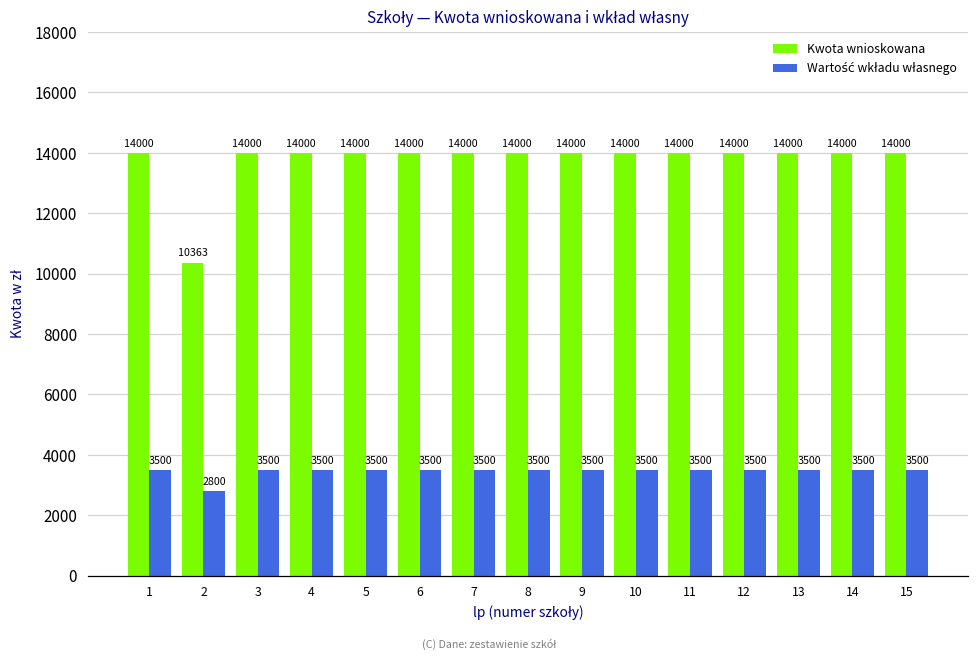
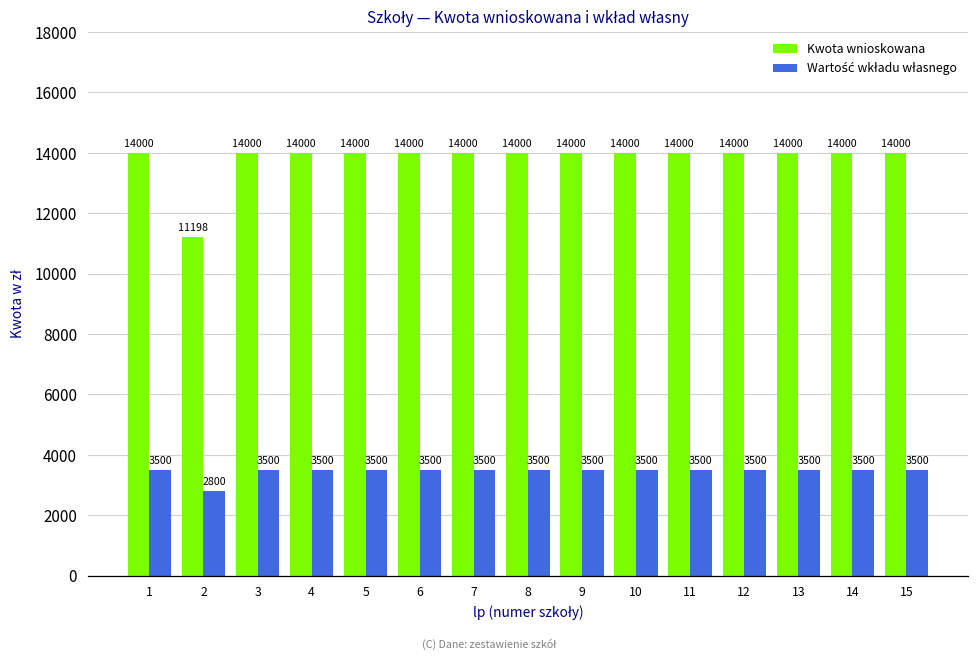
  {
    "Kwota wnioskowana": {
      "1": 14000,
-     "2": 10363,
+     "2": 11198,
      "3": 14000,
      "4": 14000,
      "5": 14000,
      "6": 14000,
      "7": 14000,
      "8": 14000,
      "9": 14000,
      "10": 14000,
      "11": 14000,
      "12": 14000,
      "13": 14000,
      "14": 14000,
      "15": 14000
    },
    "Wartość wkładu własnego": {
      "1": 3500,
      "2": 2800,
      "3": 3500,
      "4": 3500,
      "5": 3500,
      "6": 3500,
      "7": 3500,
      "8": 3500,
      "9": 3500,
      "10": 3500,
      "11": 3500,
      "12": 3500,
      "13": 3500,
      "14": 3500,
      "15": 3500
    }
  }
